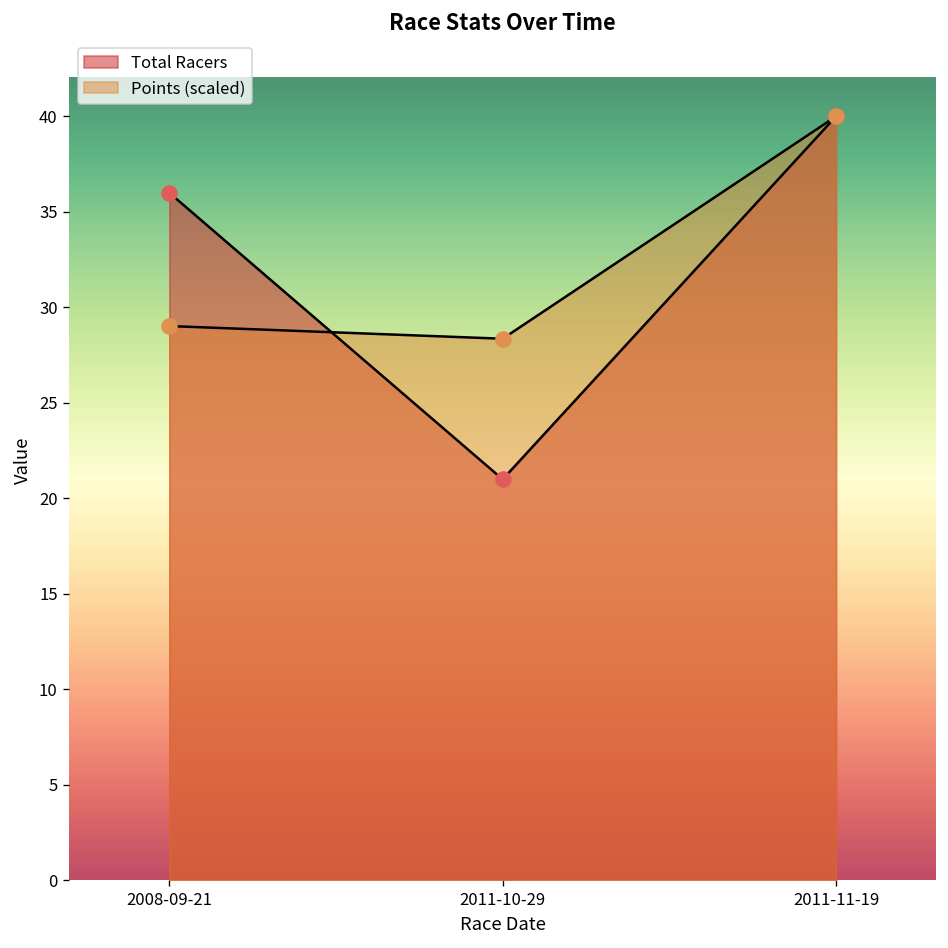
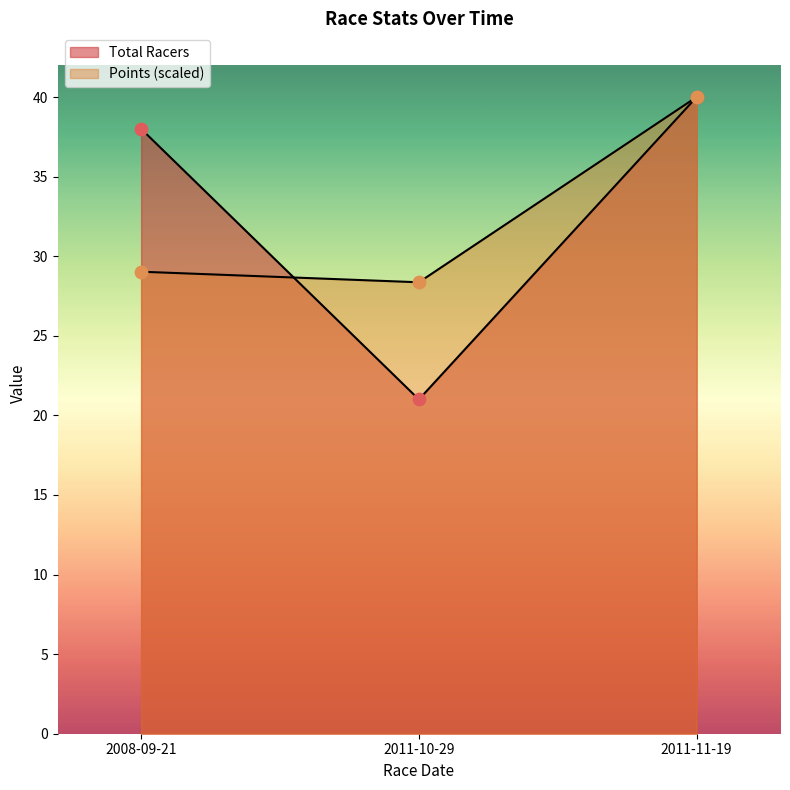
  {
    "Total Racers": {
-     "2008-09-21": 36,
+     "2008-09-21": 38,
      "2011-10-29": 21
    },
    "Points (scaled)": {
      "2008-09-21": 29,
      "2011-10-29": 28.4
    }
  }
